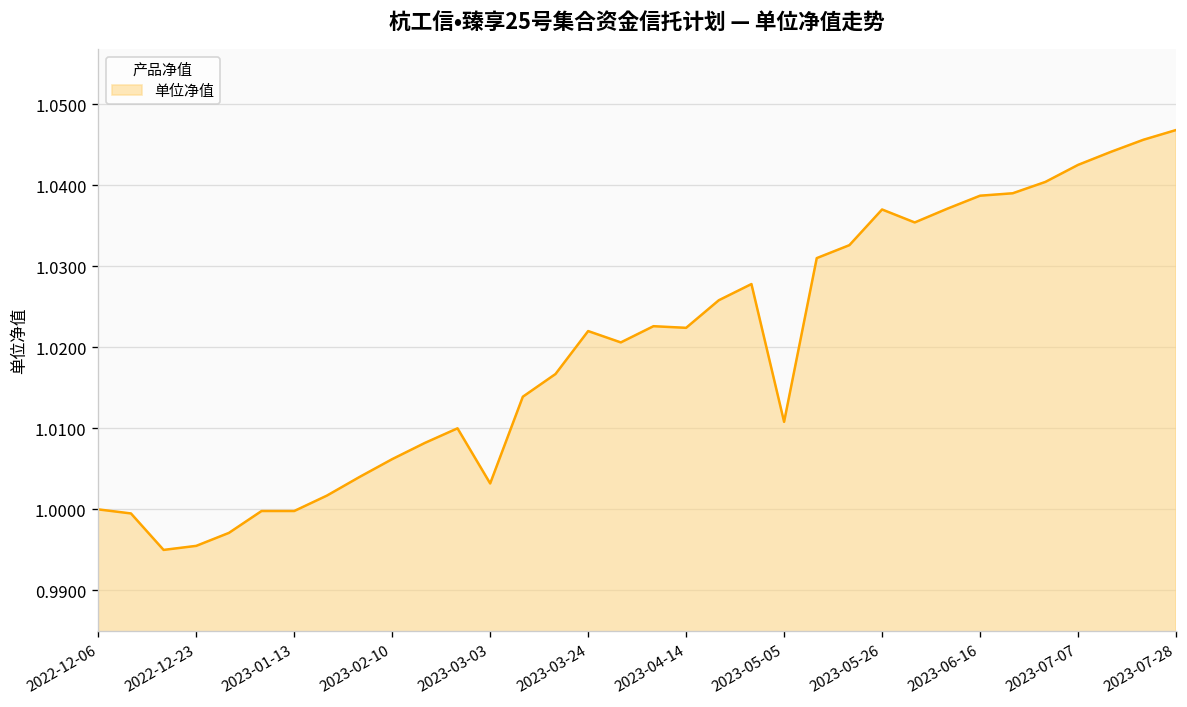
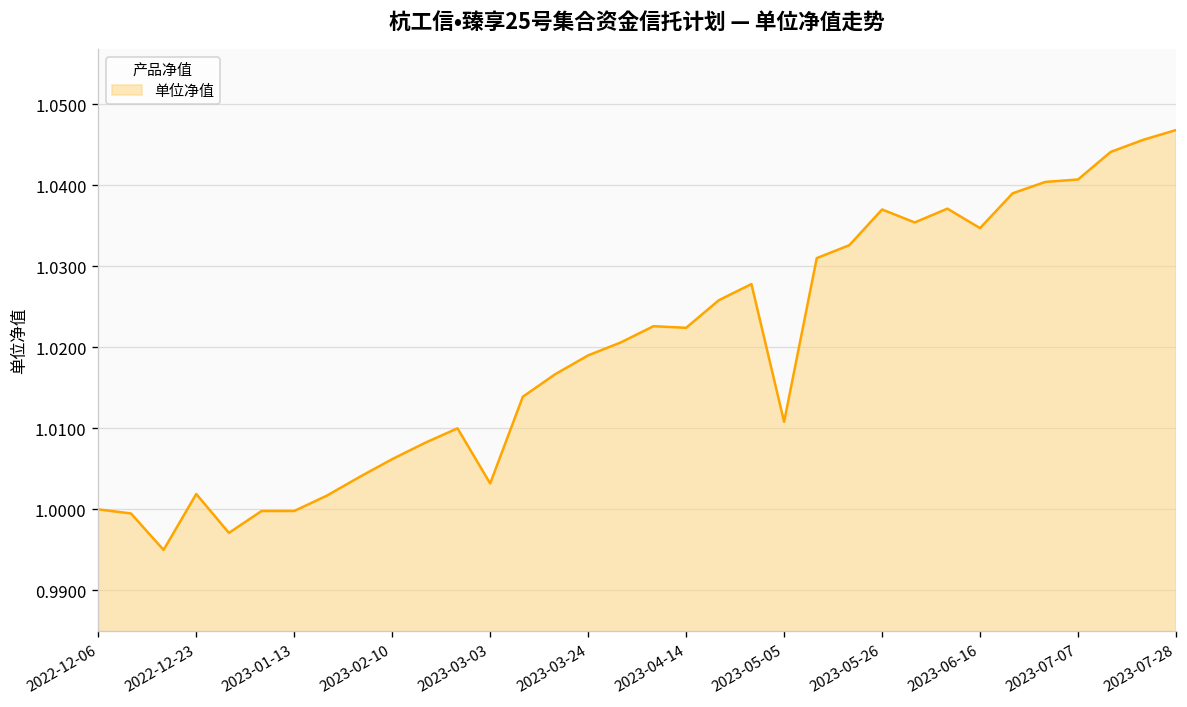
  {
    "2022-12-06": 1.000,
-   "2022-12-23": 0.996,
+   "2022-12-23": 1.002,
    "2023-01-13": 1.000,
    "2023-02-10": 1.006,
    "2023-03-03": 1.003,
-   "2023-03-24": 1.022,
+   "2023-03-24": 1.019,
    "2023-04-14": 1.022,
    "2023-05-05": 1.011,
    "2023-05-26": 1.037,
-   "2023-06-16": 1.039,
-   "2023-07-07": 1.043,
+   "2023-06-16": 1.035,
+   "2023-07-07": 1.041,
    "2023-07-28": 1.047
  }
